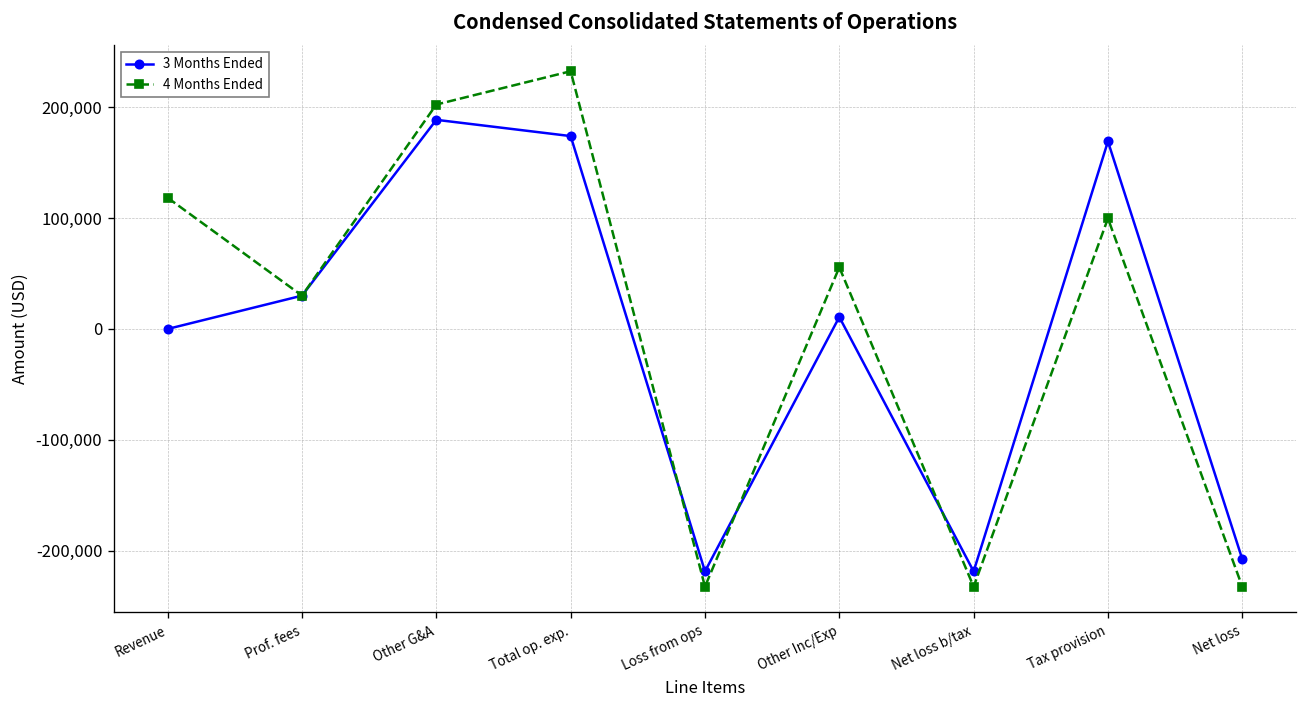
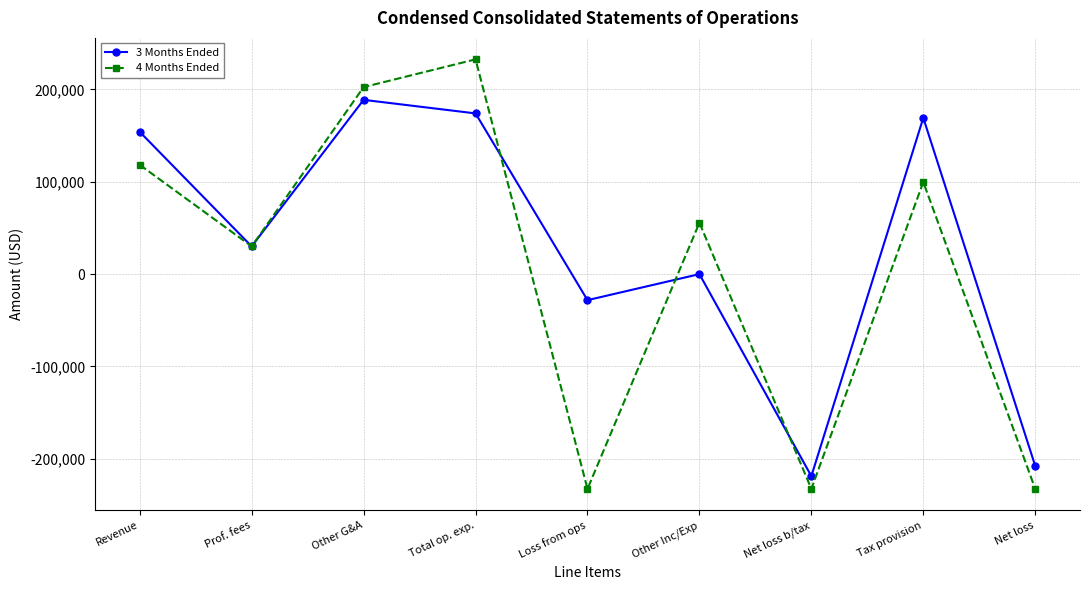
  {
    "3 Months Ended": {
-     "Revenue": "0",
+     "Revenue": "150,000",
      "Other G&A": "190,000",
      "Total op. exp.": "170,000",
-     "Loss from ops": "-220,000",
-     "Other Inc/Exp": "10,000",
+     "Loss from ops": "-30,000",
+     "Other Inc/Exp": "0",
      "Net loss b/tax": "-220,000",
      "Tax provision": "170,000",
      "Net loss": "-210,000"
    },
    "4 Months Ended": {
      "Revenue": "120,000",
      "Other G&A": "200,000",
      "Total op. exp.": "230,000",
      "Loss from ops": "-230,000",
      "Other Inc/Exp": "60,000",
      "Net loss b/tax": "-230,000",
      "Tax provision": "100,000",
      "Net loss": "-230,000"
    }
  }
